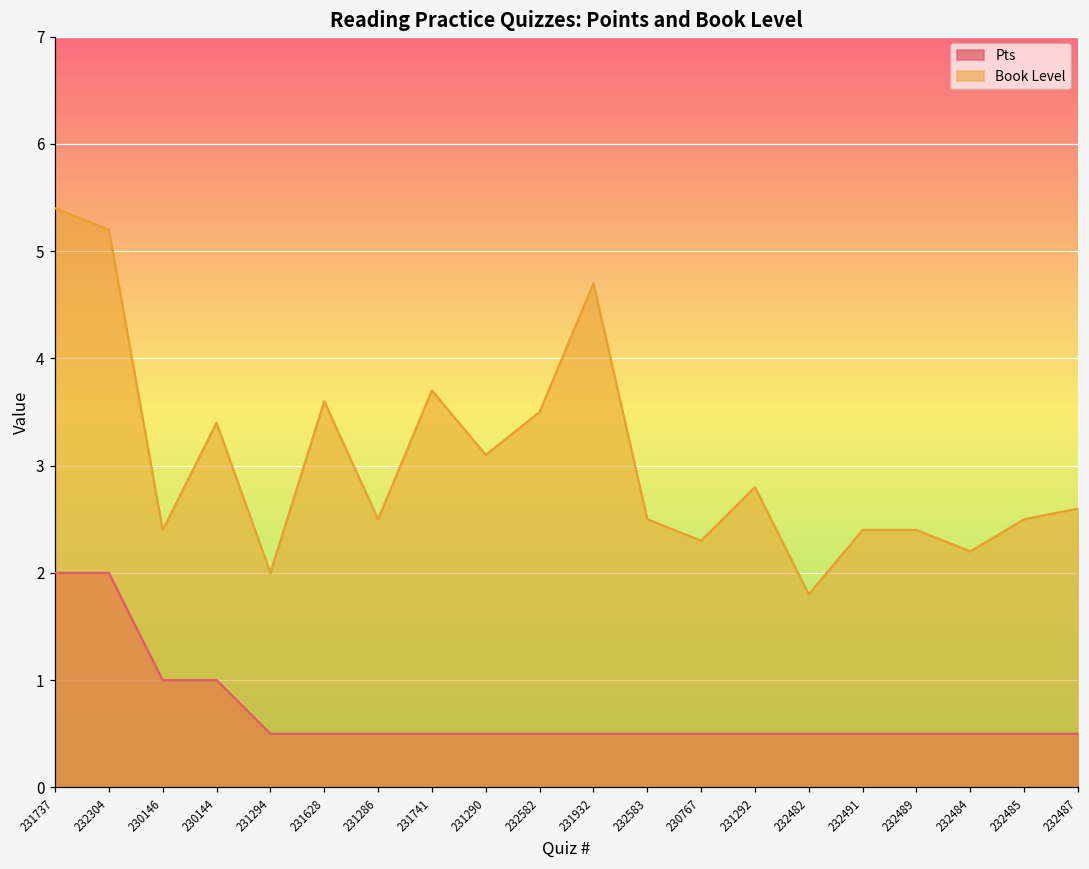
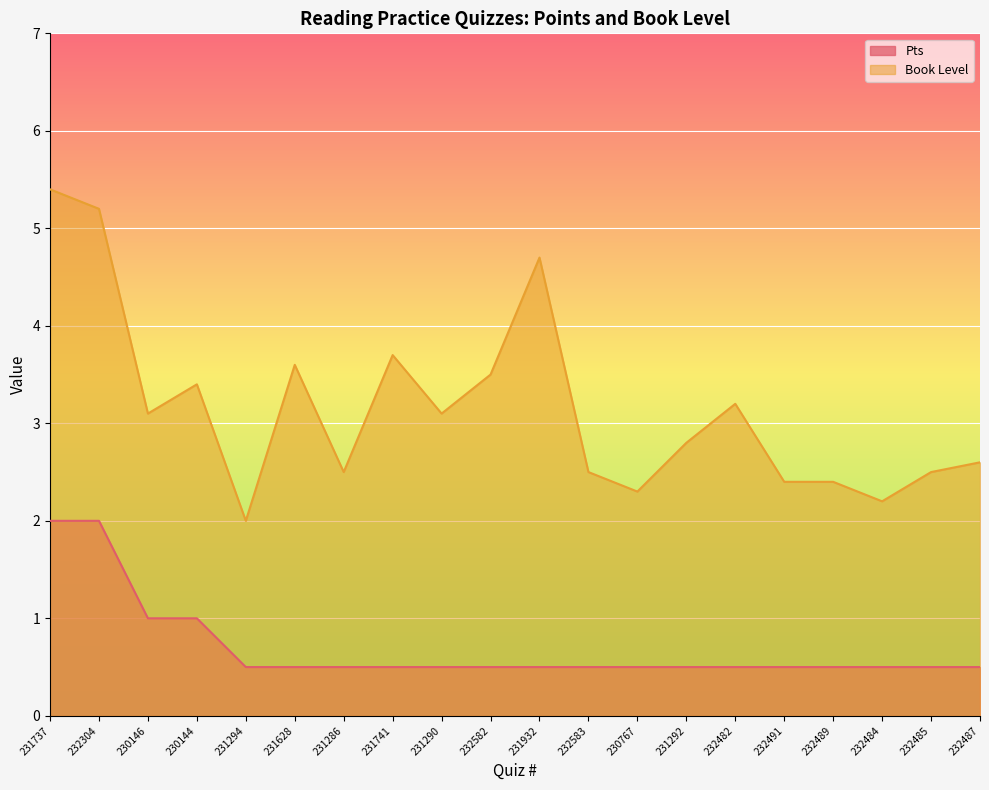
  {
    "Pts": {
      "231737": 2.0,
      "232304": 2.0,
      "230146": 1.0,
      "230144": 1.0,
      "231294": 0.5,
      "231628": 0.5,
      "231286": 0.5,
      "231741": 0.5,
      "231290": 0.5,
      "232582": 0.5,
      "231932": 0.5,
      "232583": 0.5,
      "230767": 0.5,
      "231292": 0.5,
      "232482": 0.5,
      "232491": 0.5,
      "232489": 0.5,
      "232484": 0.5,
      "232485": 0.5,
      "232487": 0.5
    },
    "Book Level": {
      "231737": 5.4,
      "232304": 5.2,
-     "230146": 2.4,
+     "230146": 3.1,
      "230144": 3.4,
      "231294": 2.0,
      "231628": 3.6,
      "231286": 2.5,
      "231741": 3.7,
      "231290": 3.1,
      "232582": 3.5,
      "231932": 4.7,
      "232583": 2.5,
      "230767": 2.3,
      "231292": 2.8,
-     "232482": 1.8,
+     "232482": 3.2,
      "232491": 2.4,
      "232489": 2.4,
      "232484": 2.2,
      "232485": 2.5,
      "232487": 2.6
    }
  }
